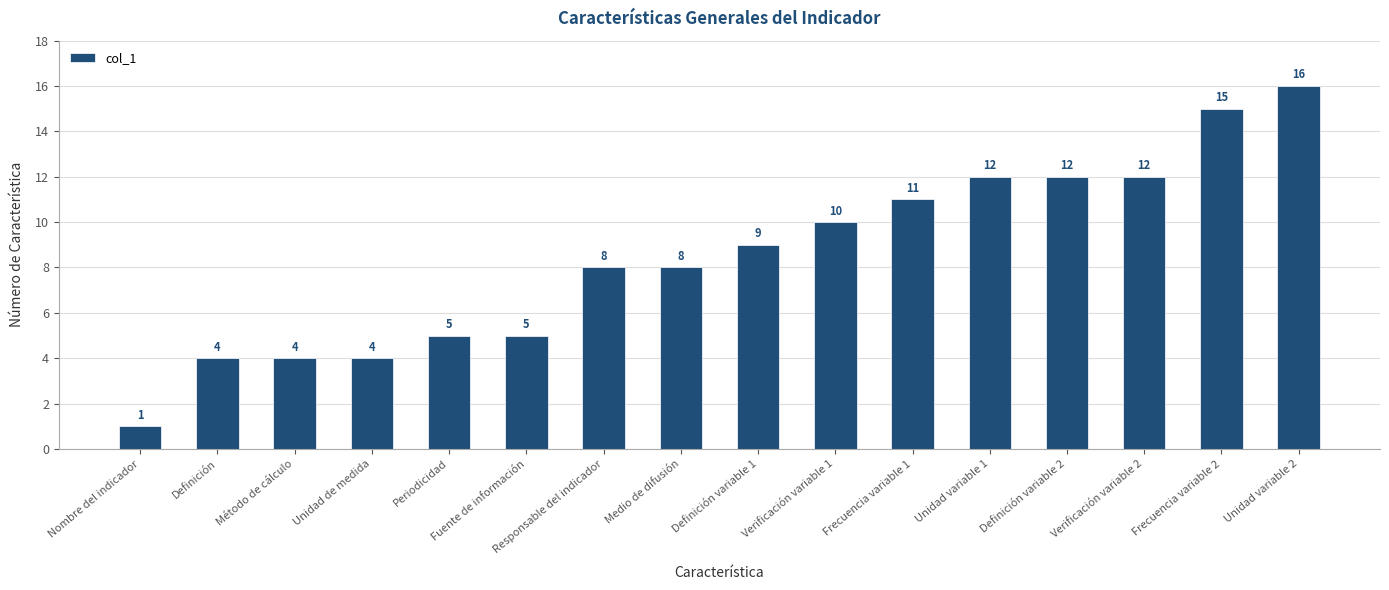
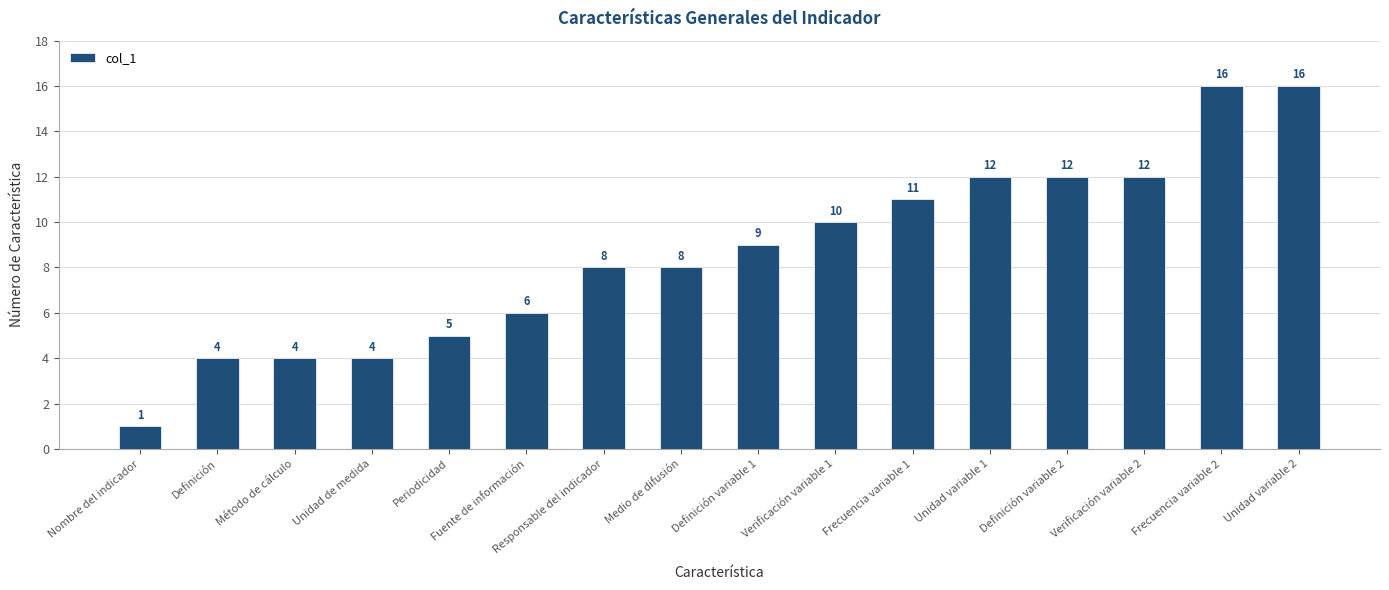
  {
    "Nombre del indicador": 1,
    "Definición": 4,
    "Método de cálculo": 4,
    "Unidad de medida": 4,
    "Periodicidad": 5,
-   "Fuente de información": 5,
+   "Fuente de información": 6,
    "Responsable del indicador": 8,
    "Medio de difusión": 8,
    "Definición variable 1": 9,
    "Verificación variable 1": 10,
    "Frecuencia variable 1": 11,
    "Unidad variable 1": 12,
    "Definición variable 2": 12,
    "Verificación variable 2": 12,
-   "Frecuencia variable 2": 15,
+   "Frecuencia variable 2": 16,
    "Unidad variable 2": 16
  }
